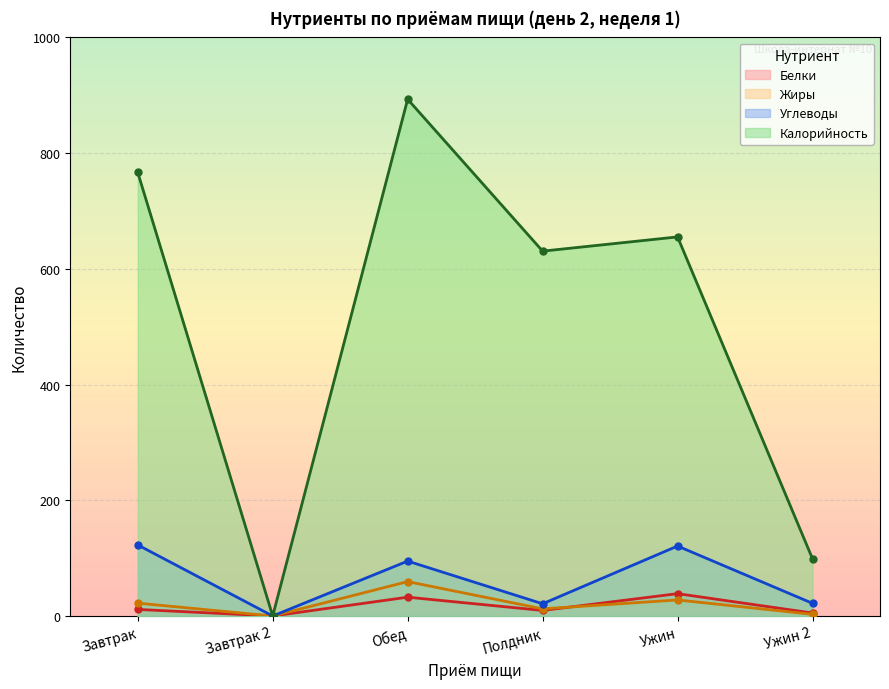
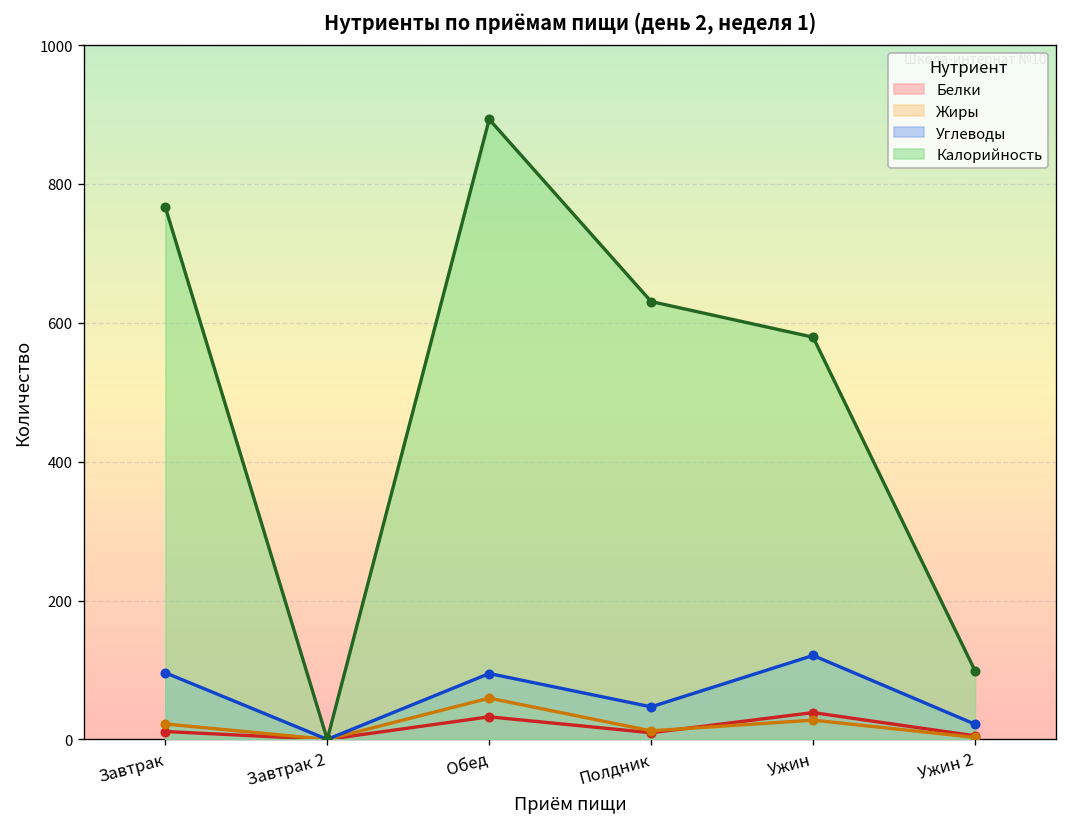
  {
    "Углеводы": {
-     "Завтрак": 120,
+     "Завтрак": 100,
      "Обед": 90,
-     "Полдник": 20,
+     "Полдник": 50,
      "Ужин": 120,
      "Ужин 2": 20
    },
    "Калорийность": {
      "Завтрак": 770,
      "Обед": 890,
      "Полдник": 630,
-     "Ужин": 660,
+     "Ужин": 580,
      "Ужин 2": 100
    }
  }
